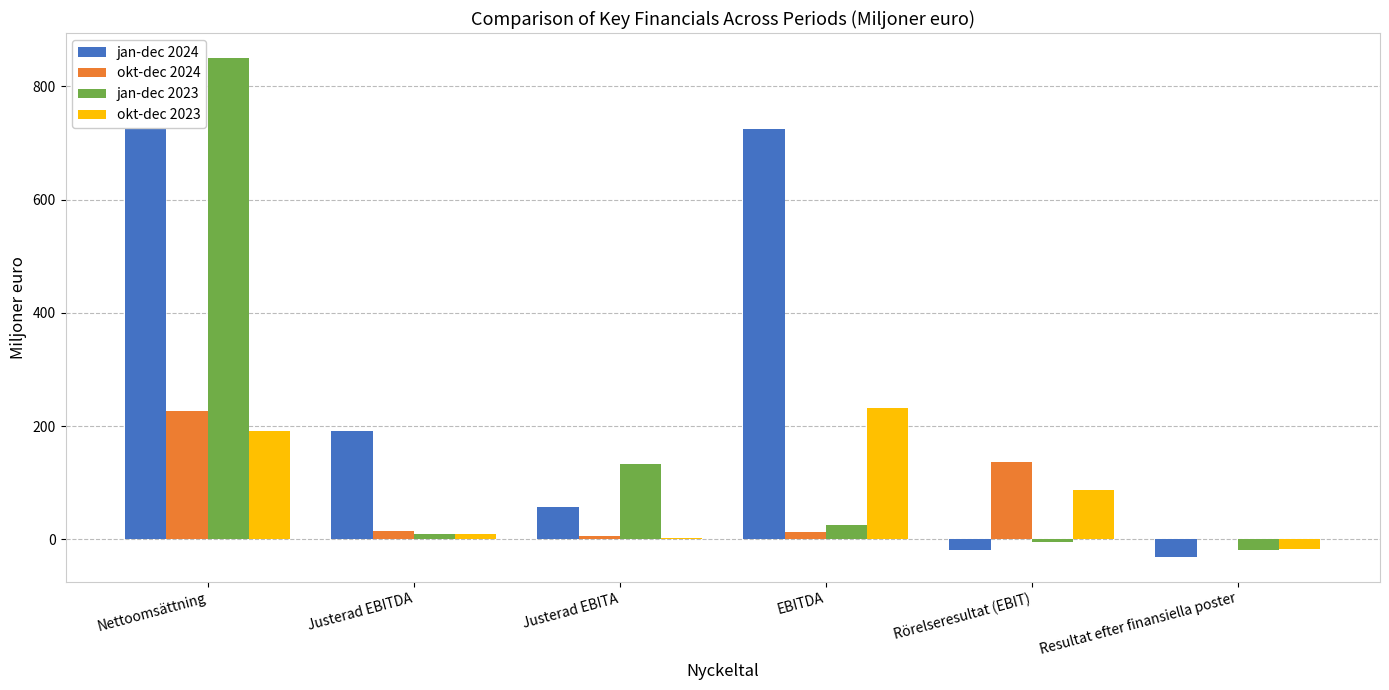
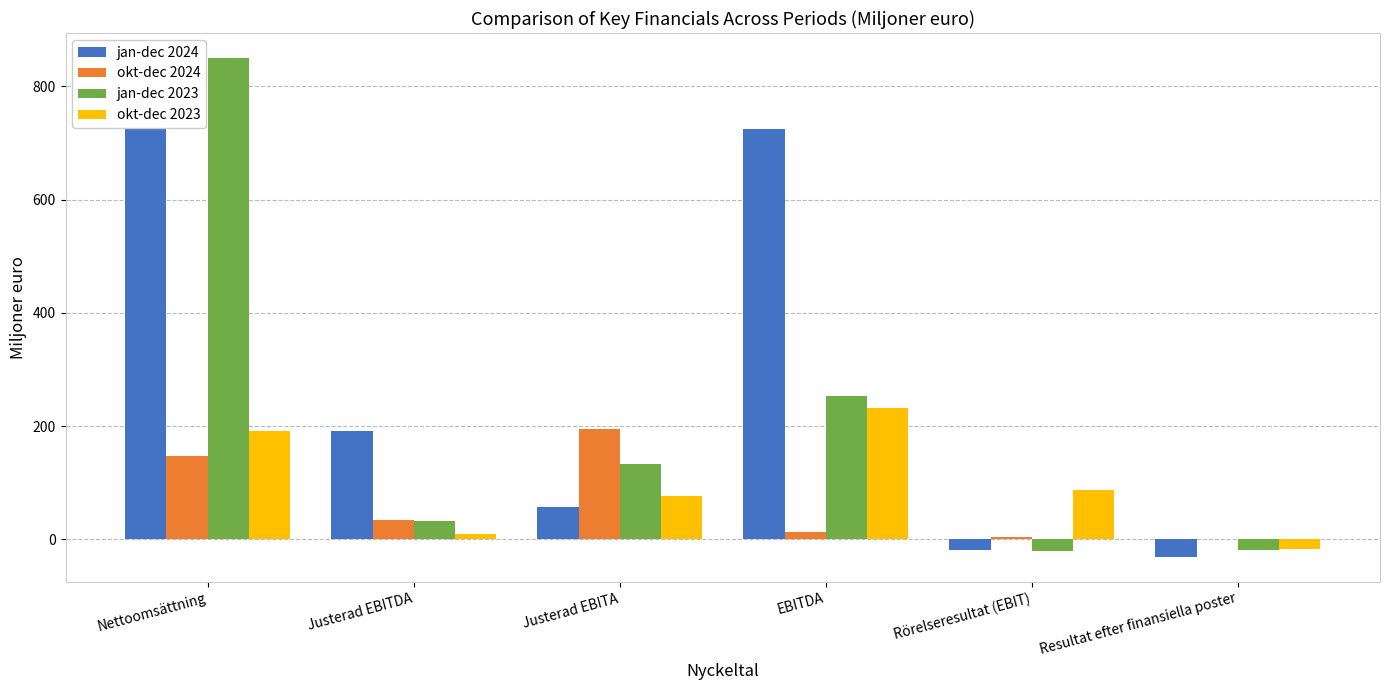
  {
    "jan-dec 2024": {
      "Justerad EBITDA": 190,
      "Justerad EBITA": 60,
      "EBITDA": 720,
      "Rörelseresultat (EBIT)": -20,
      "Resultat efter finansiella poster": -30
    },
    "okt-dec 2024": {
-     "Nettoomsättning": 230,
-     "Justerad EBITDA": 10,
-     "Justerad EBITA": 10,
+     "Nettoomsättning": 150,
+     "Justerad EBITDA": 30,
+     "Justerad EBITA": 190,
      "EBITDA": 10,
-     "Rörelseresultat (EBIT)": 140
+     "Rörelseresultat (EBIT)": 0
    },
    "jan-dec 2023": {
      "Nettoomsättning": 850,
-     "Justerad EBITDA": 10,
+     "Justerad EBITDA": 30,
      "Justerad EBITA": 130,
-     "EBITDA": 20,
-     "Rörelseresultat (EBIT)": -10,
+     "EBITDA": 250,
+     "Rörelseresultat (EBIT)": -20,
      "Resultat efter finansiella poster": -20
    },
    "okt-dec 2023": {
      "Nettoomsättning": 190,
      "Justerad EBITDA": 10,
-     "Justerad EBITA": 0,
+     "Justerad EBITA": 80,
      "EBITDA": 230,
      "Rörelseresultat (EBIT)": 90,
      "Resultat efter finansiella poster": -20
    }
  }
